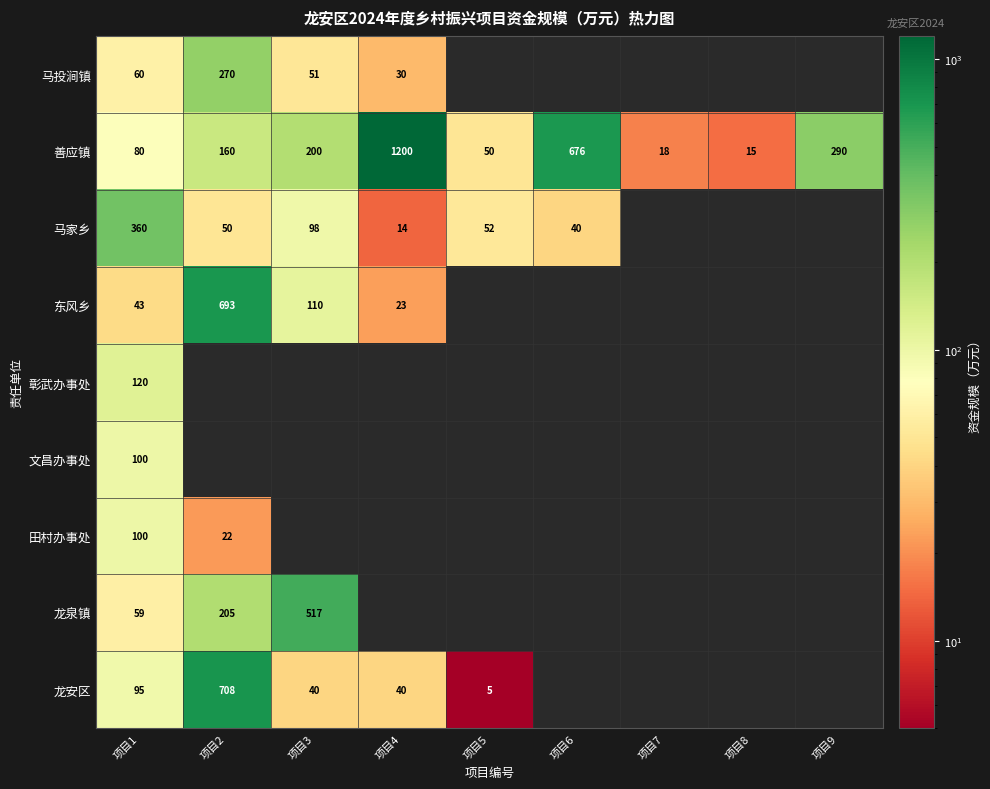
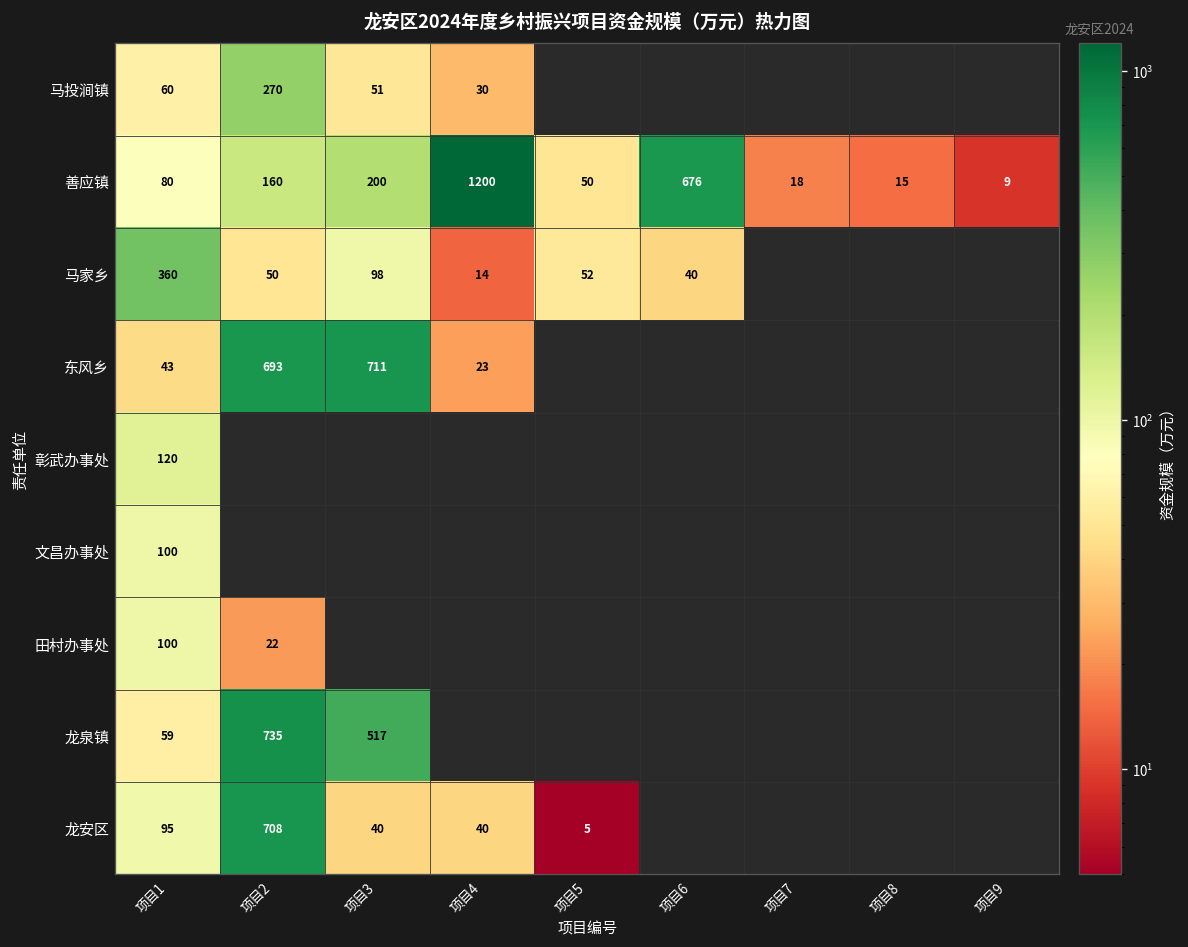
  {
    "马投涧镇": {
      "项目1": 60,
      "项目2": 270,
      "项目3": 51,
      "项目4": 30
    },
    "善应镇": {
      "项目1": 80,
      "项目2": 160,
      "项目3": 200,
      "项目4": 1200,
      "项目5": 50,
      "项目6": 676,
      "项目7": 18,
      "项目8": 15,
-     "项目9": 290
+     "项目9": 9
    },
    "马家乡": {
      "项目1": 360,
      "项目2": 50,
      "项目3": 98,
      "项目4": 14,
      "项目5": 52,
      "项目6": 40
    },
    "东风乡": {
      "项目1": 43,
      "项目2": 693,
-     "项目3": 110,
+     "项目3": 711,
      "项目4": 23
    },
    "彰武办事处": {
      "项目1": 120
    },
    "文昌办事处": {
      "项目1": 100
    },
    "田村办事处": {
      "项目1": 100,
      "项目2": 22
    },
    "龙泉镇": {
      "项目1": 59,
-     "项目2": 205,
+     "项目2": 735,
      "项目3": 517
    },
    "龙安区": {
      "项目1": 95,
      "项目2": 708,
      "项目3": 40,
      "项目4": 40,
      "项目5": 5
    }
  }
